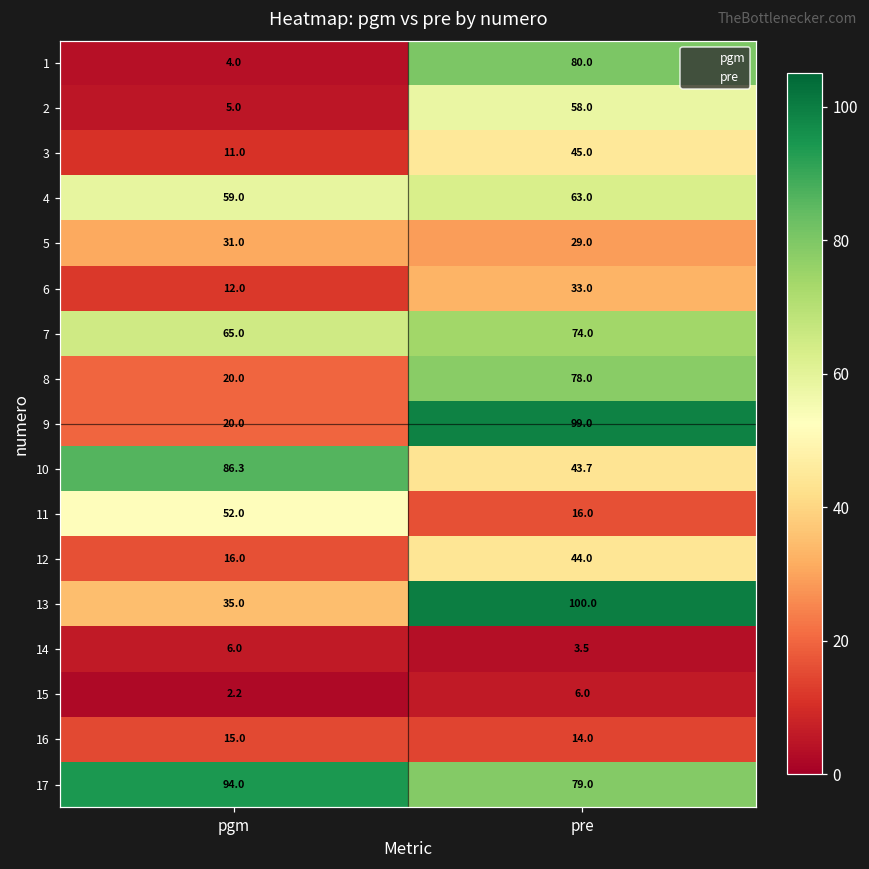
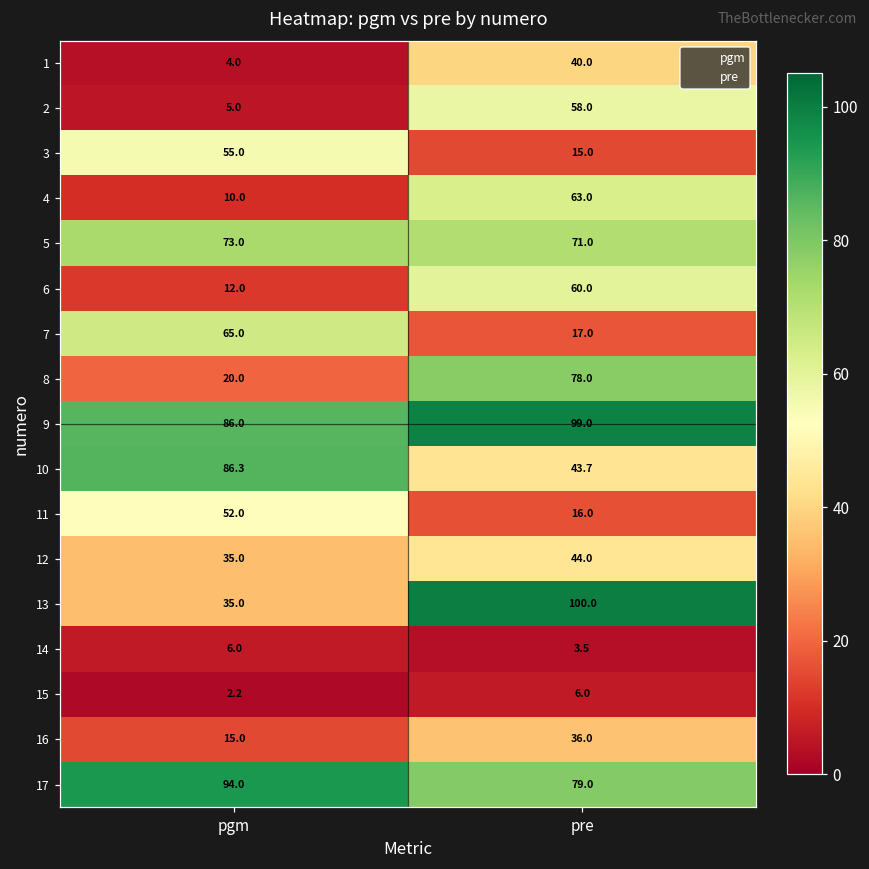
  {
    "1": {
      "pgm": 4.0,
-     "pre": 80.0
+     "pre": 40.0
    },
    "2": {
      "pgm": 5.0,
      "pre": 58.0
    },
    "3": {
-     "pgm": 11.0,
-     "pre": 45.0
+     "pgm": 55.0,
+     "pre": 15.0
    },
    "4": {
-     "pgm": 59.0,
+     "pgm": 10.0,
      "pre": 63.0
    },
    "5": {
-     "pgm": 31.0,
-     "pre": 29.0
+     "pgm": 73.0,
+     "pre": 71.0
    },
    "6": {
      "pgm": 12.0,
-     "pre": 33.0
+     "pre": 60.0
    },
    "7": {
      "pgm": 65.0,
-     "pre": 74.0
+     "pre": 17.0
    },
    "8": {
      "pgm": 20.0,
      "pre": 78.0
    },
    "9": {
-     "pgm": 20.0,
+     "pgm": 86.0,
      "pre": 99.0
    },
    "10": {
      "pgm": 86.3,
      "pre": 43.7
    },
    "11": {
      "pgm": 52.0,
      "pre": 16.0
    },
    "12": {
-     "pgm": 16.0,
+     "pgm": 35.0,
      "pre": 44.0
    },
    "13": {
      "pgm": 35.0,
      "pre": 100.0
    },
    "14": {
      "pgm": 6.0,
      "pre": 3.5
    },
    "15": {
      "pgm": 2.2,
      "pre": 6.0
    },
    "16": {
      "pgm": 15.0,
-     "pre": 14.0
+     "pre": 36.0
    },
    "17": {
      "pgm": 94.0,
      "pre": 79.0
    }
  }
